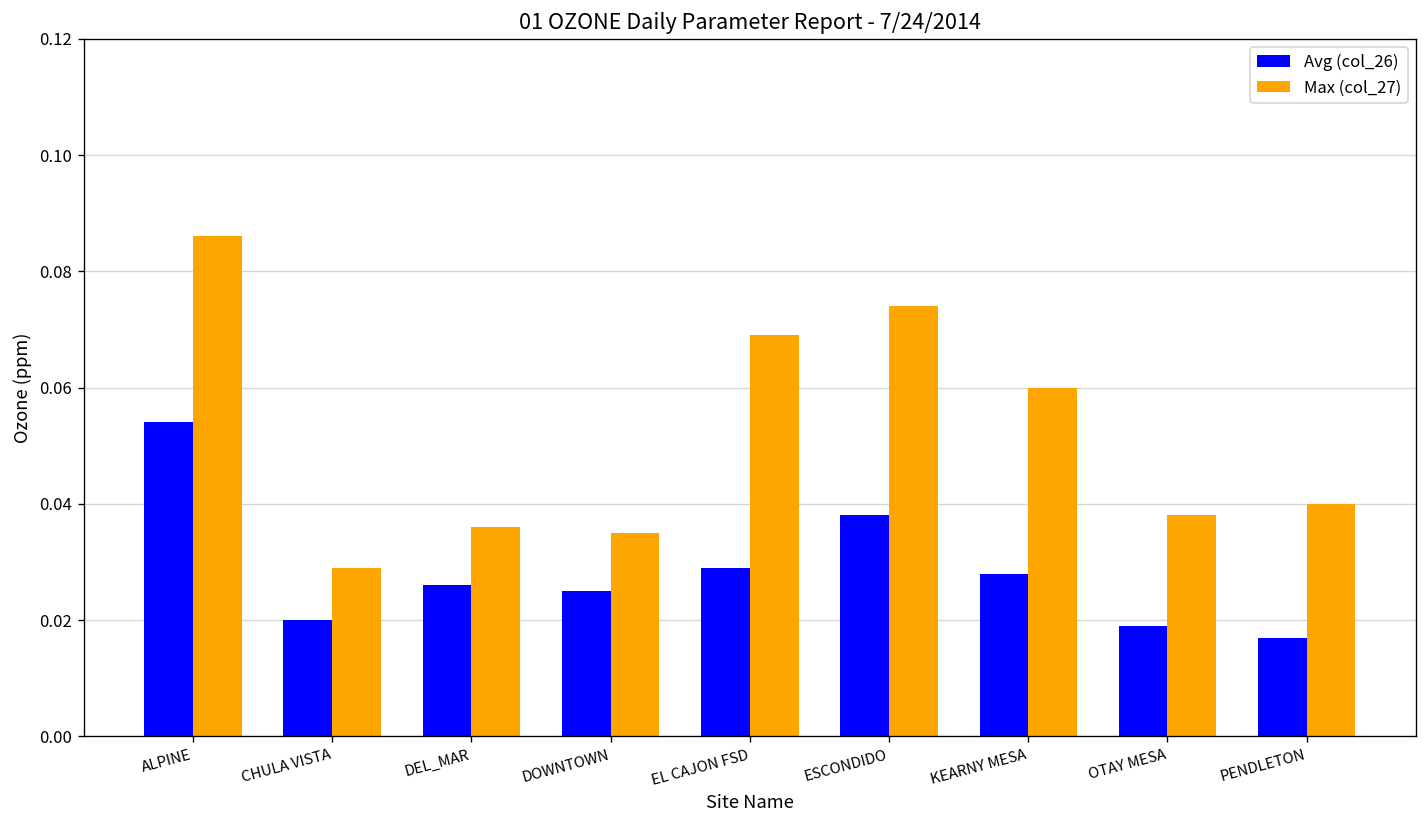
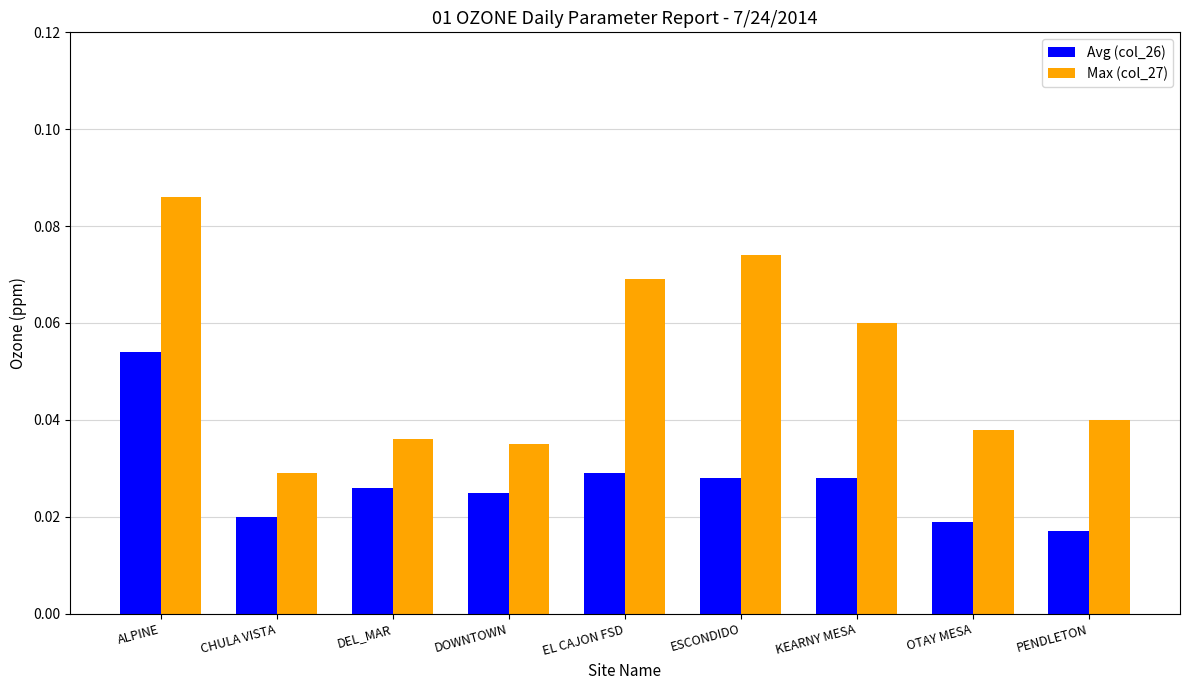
  {
    "Avg (col_26)": {
      "ALPINE": 0.054,
      "CHULA VISTA": 0.020,
      "DEL_MAR": 0.026,
      "DOWNTOWN": 0.025,
      "EL CAJON FSD": 0.029,
-     "ESCONDIDO": 0.038,
+     "ESCONDIDO": 0.028,
      "KEARNY MESA": 0.028,
      "OTAY MESA": 0.019,
      "PENDLETON": 0.017
    },
    "Max (col_27)": {
      "ALPINE": 0.086,
      "CHULA VISTA": 0.029,
      "DEL_MAR": 0.036,
      "DOWNTOWN": 0.035,
      "EL CAJON FSD": 0.069,
      "ESCONDIDO": 0.074,
      "KEARNY MESA": 0.060,
      "OTAY MESA": 0.038,
      "PENDLETON": 0.040
    }
  }
